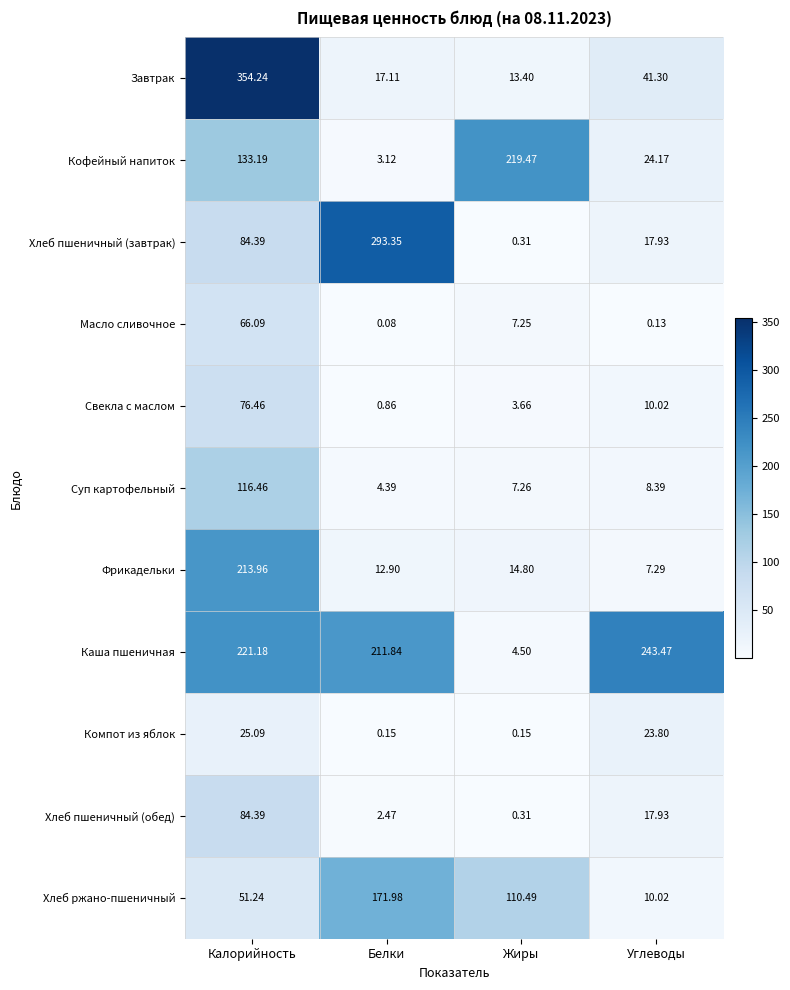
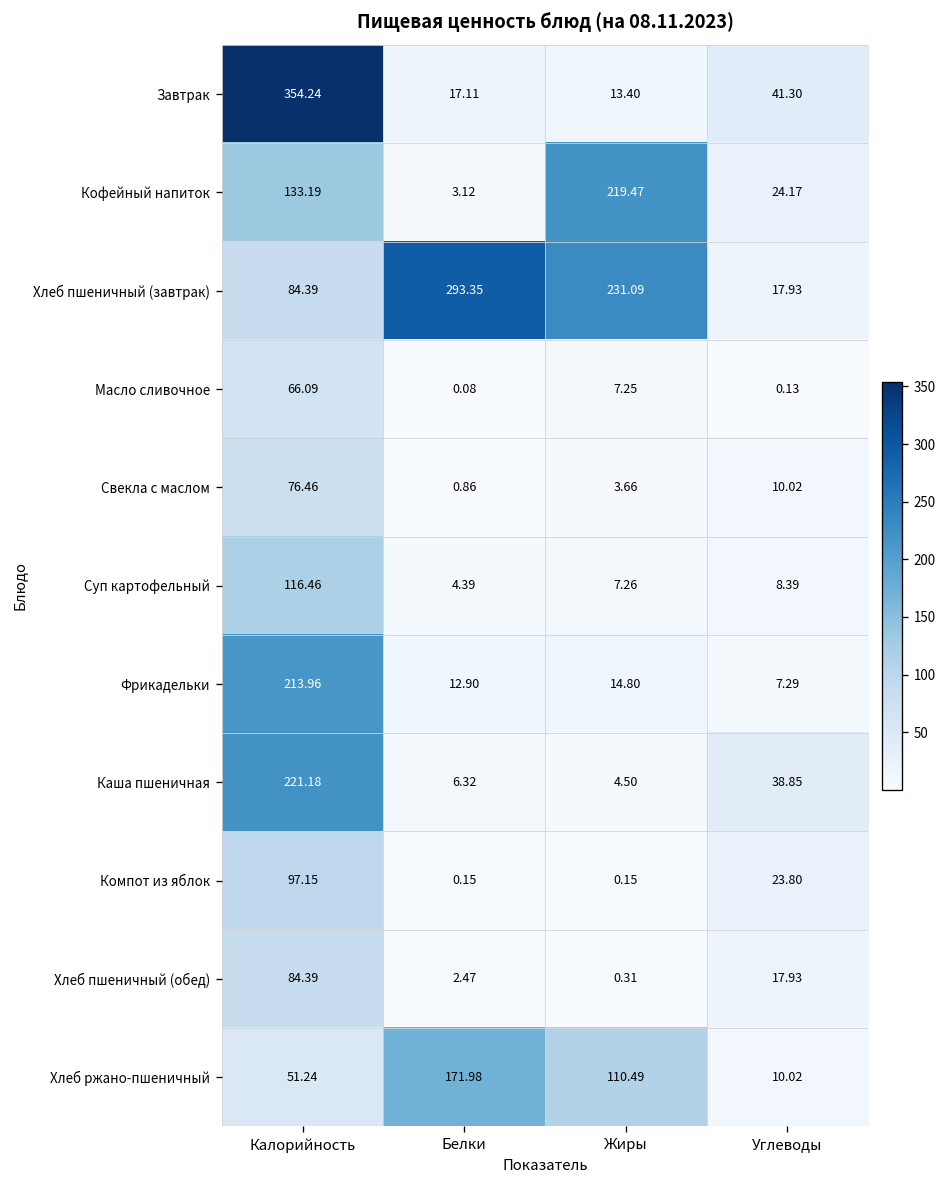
  {
    "Завтрак": {
      "Калорийность": 354.24,
      "Белки": 17.11,
      "Жиры": 13.40,
      "Углеводы": 41.30
    },
    "Кофейный напиток": {
      "Калорийность": 133.19,
      "Белки": 3.12,
      "Жиры": 219.47,
      "Углеводы": 24.17
    },
    "Хлеб пшеничный (завтрак)": {
      "Калорийность": 84.39,
      "Белки": 293.35,
-     "Жиры": 0.31,
+     "Жиры": 231.09,
      "Углеводы": 17.93
    },
    "Масло сливочное": {
      "Калорийность": 66.09,
      "Белки": 0.08,
      "Жиры": 7.25,
      "Углеводы": 0.13
    },
    "Свекла с маслом": {
      "Калорийность": 76.46,
      "Белки": 0.86,
      "Жиры": 3.66,
      "Углеводы": 10.02
    },
    "Суп картофельный": {
      "Калорийность": 116.46,
      "Белки": 4.39,
      "Жиры": 7.26,
      "Углеводы": 8.39
    },
    "Фрикадельки": {
      "Калорийность": 213.96,
      "Белки": 12.90,
      "Жиры": 14.80,
      "Углеводы": 7.29
    },
    "Каша пшеничная": {
      "Калорийность": 221.18,
-     "Белки": 211.84,
+     "Белки": 6.32,
      "Жиры": 4.50,
-     "Углеводы": 243.47
+     "Углеводы": 38.85
    },
    "Компот из яблок": {
-     "Калорийность": 25.09,
+     "Калорийность": 97.15,
      "Белки": 0.15,
      "Жиры": 0.15,
      "Углеводы": 23.80
    },
    "Хлеб пшеничный (обед)": {
      "Калорийность": 84.39,
      "Белки": 2.47,
      "Жиры": 0.31,
      "Углеводы": 17.93
    },
    "Хлеб ржано-пшеничный": {
      "Калорийность": 51.24,
      "Белки": 171.98,
      "Жиры": 110.49,
      "Углеводы": 10.02
    }
  }
